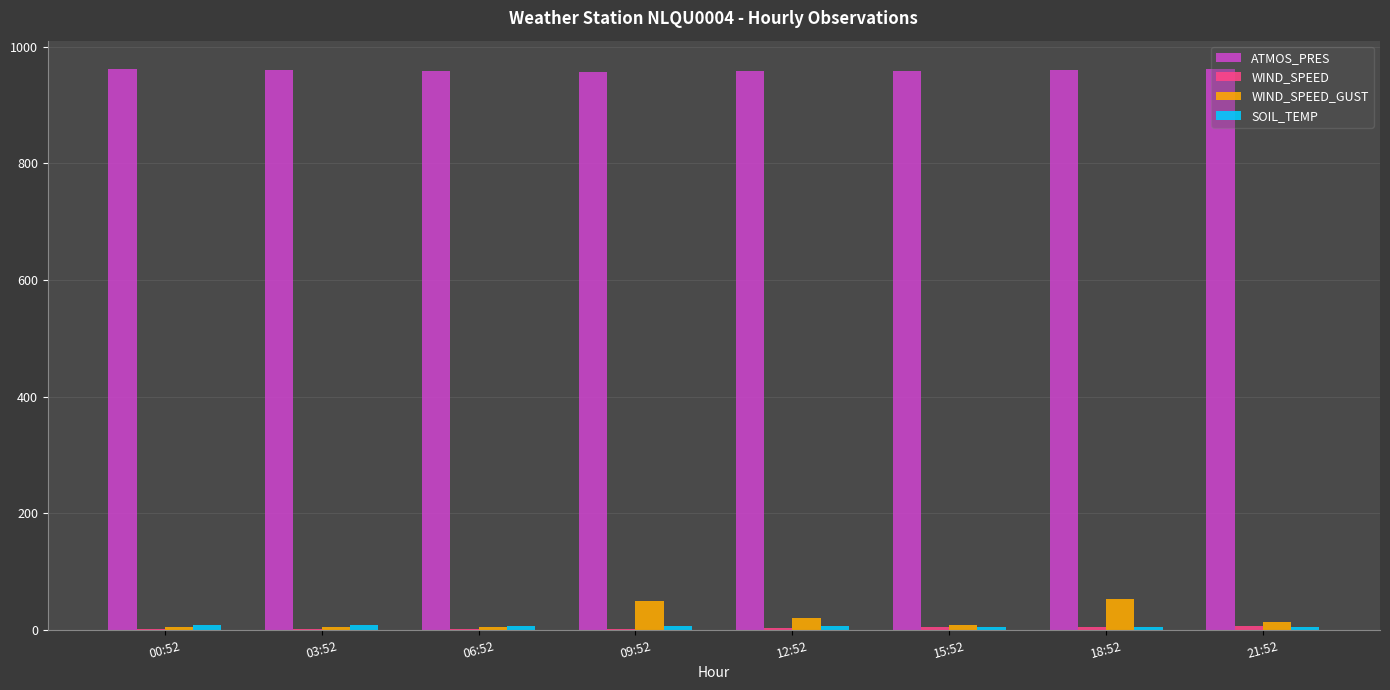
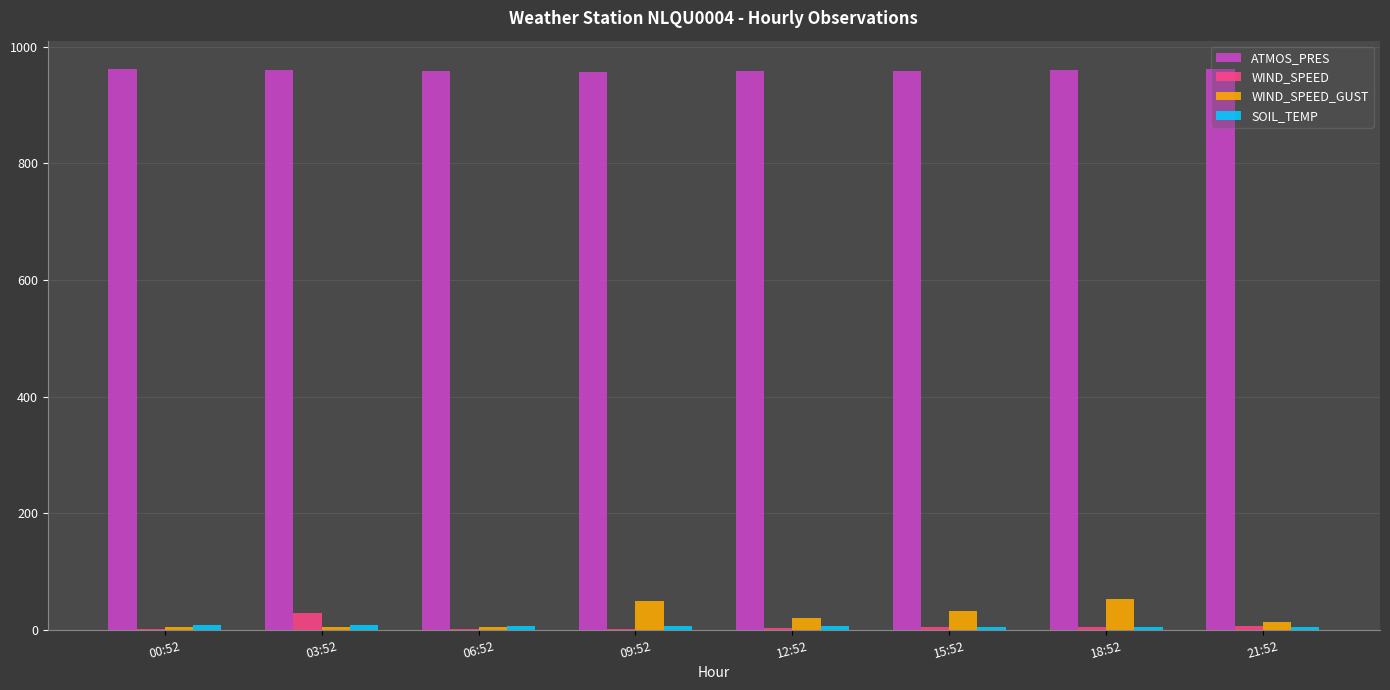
  {
    "ATMOS_PRES": {
      "00:52": 960,
      "03:52": 960,
      "06:52": 960,
      "09:52": 960,
      "12:52": 960,
      "15:52": 960,
      "18:52": 960
    },
    "WIND_SPEED": {
-     "03:52": 0,
+     "03:52": 30,
      "15:52": 0,
      "18:52": 0,
      "21:52": 10
    },
    "WIND_SPEED_GUST": {
      "00:52": 10,
      "03:52": 10,
      "06:52": 0,
      "09:52": 50,
      "12:52": 20,
-     "15:52": 10,
+     "15:52": 30,
      "18:52": 50,
      "21:52": 10
    },
    "SOIL_TEMP": {
      "00:52": 10,
      "03:52": 10,
      "06:52": 10,
      "09:52": 10,
      "12:52": 10,
      "15:52": 10,
      "18:52": 10,
      "21:52": 10
    }
  }
